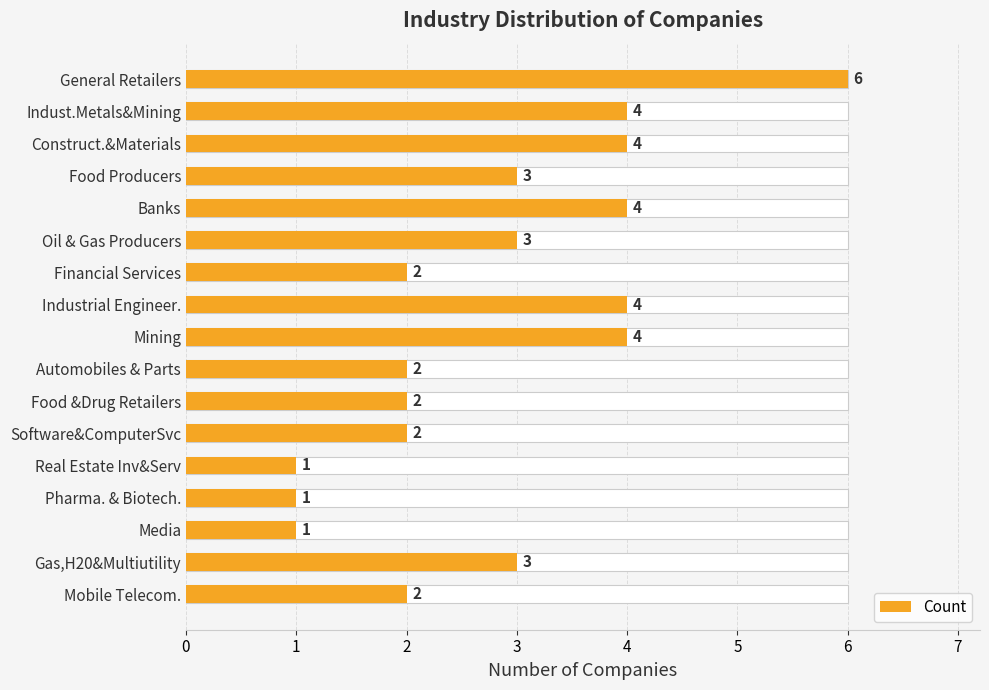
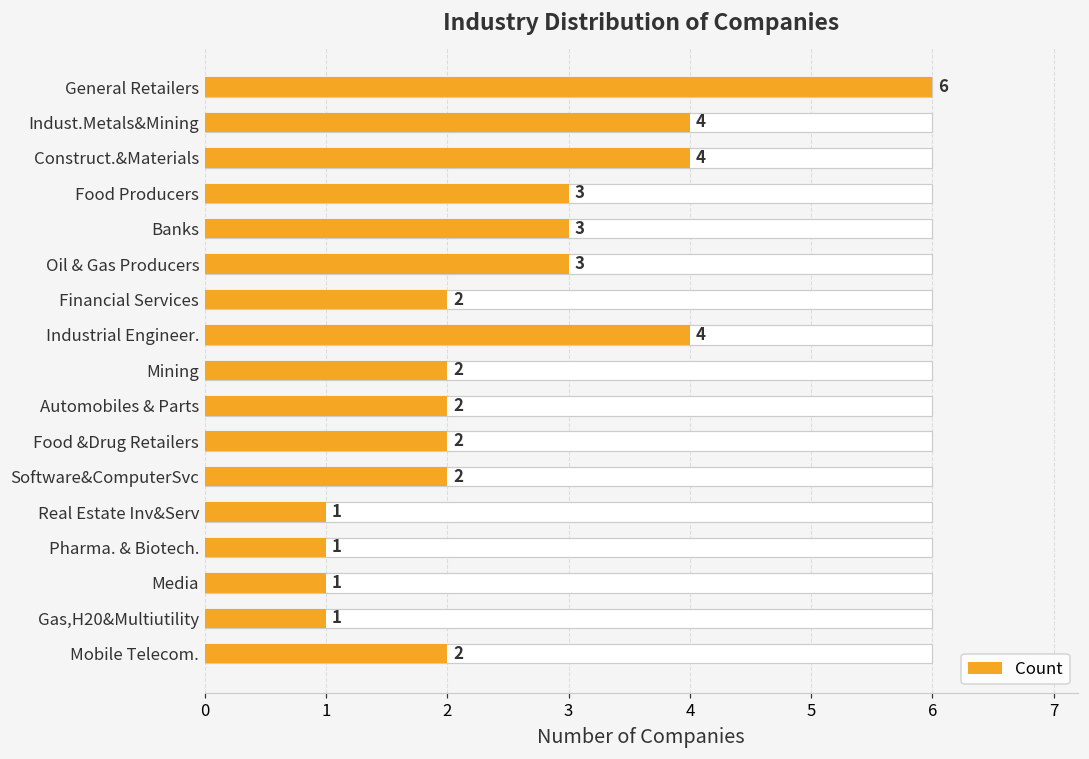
  {
    "Count": {
      "General Retailers": 6,
-     "Banks": 4,
-     "Mining": 4,
-     "Gas,H20&Multiutility": 3
+     "Banks": 3,
+     "Mining": 2,
+     "Gas,H20&Multiutility": 1
    }
  }
